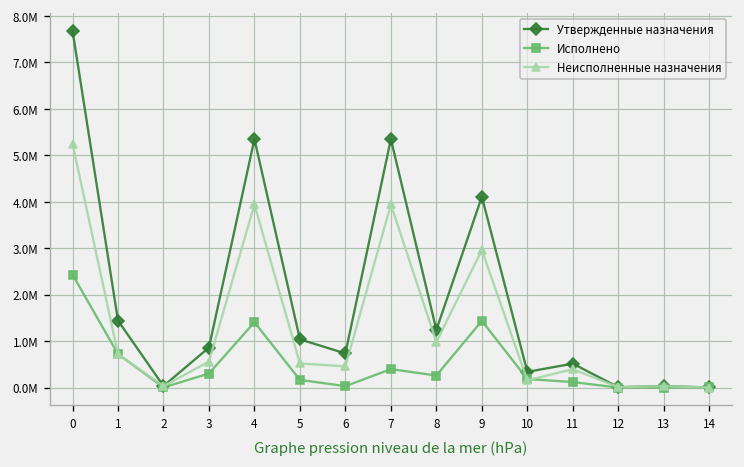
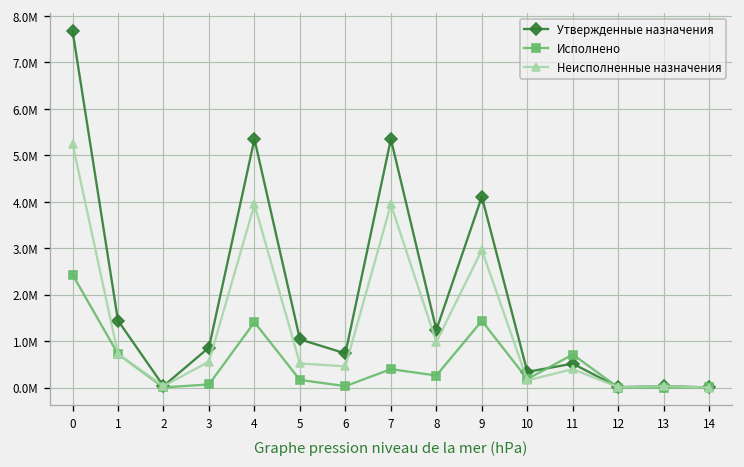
  {
    "Утвержденные назначения": {
      "0": 7700000,
      "1": 1400000,
      "3": 900000,
      "4": 5400000,
      "5": 1000000,
      "6": 700000,
      "7": 5400000,
      "8": 1200000,
      "9": 4100000,
      "10": 300000,
      "11": 500000
    },
    "Исполнено": {
      "0": 2400000,
-     "3": 300000,
+     "3": 100000,
      "4": 1400000,
      "5": 200000,
      "6": 0,
      "7": 400000,
      "8": 300000,
      "9": 1400000,
-     "11": 100000
+     "11": 700000
    },
    "Неисполненные назначения": {
      "0": 5300000,
      "3": 600000,
      "4": 3900000,
      "5": 500000,
      "6": 500000,
      "7": 3900000,
      "8": 1000000,
      "9": 3000000,
      "11": 400000
    }
  }
